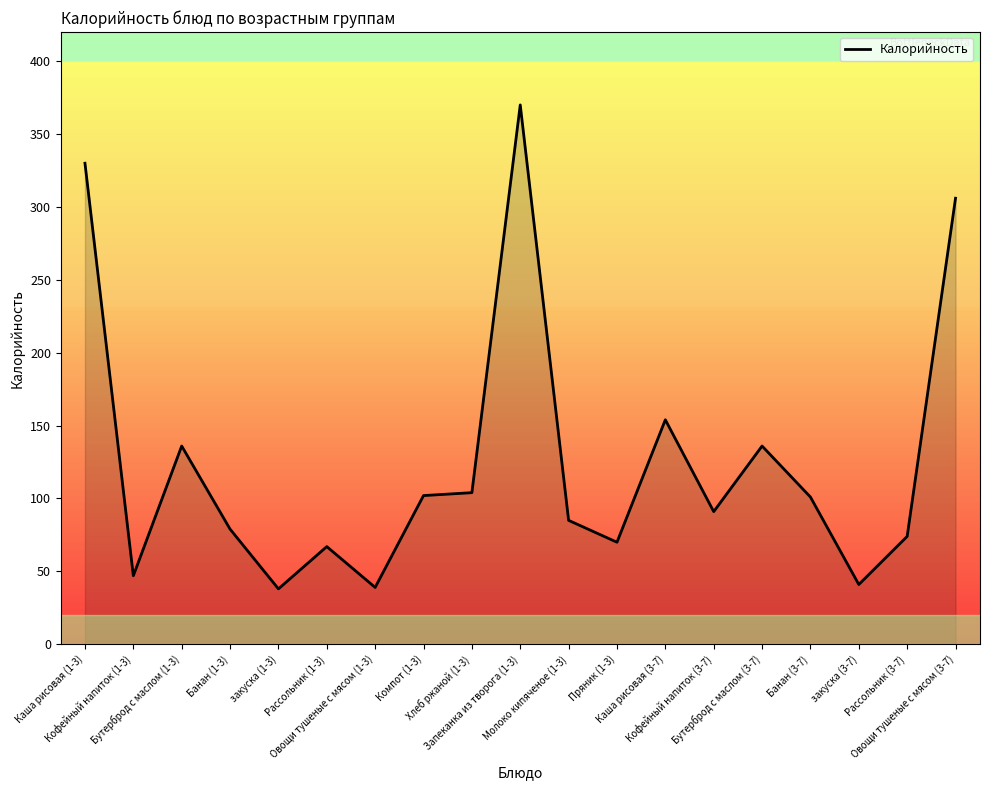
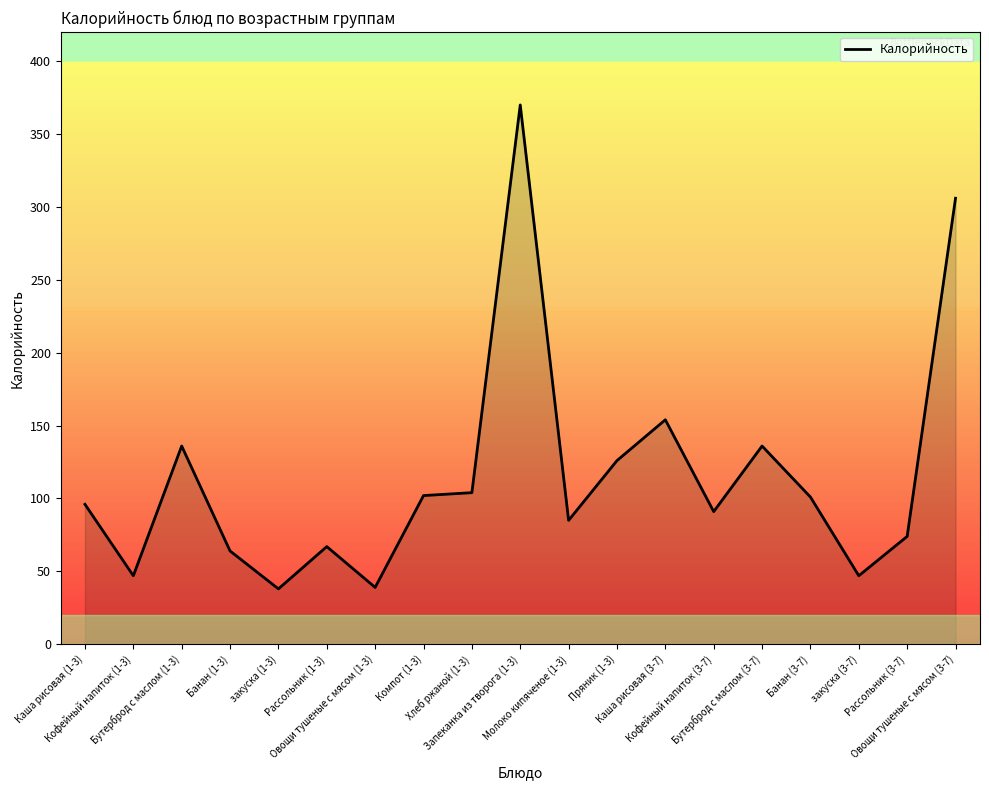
  {
-   "Каша рисовая (1-3)": 330,
+   "Каша рисовая (1-3)": 96,
    "Кофейный напиток (1-3)": 47,
    "Бутерброд с маслом (1-3)": 136,
-   "Банан (1-3)": 79,
+   "Банан (1-3)": 64,
    "закуска (1-3)": 38,
    "Рассольник (1-3)": 67,
    "Овощи тушеные с мясом (1-3)": 39,
    "Компот (1-3)": 102,
    "Хлеб ржаной (1-3)": 104,
    "Запеканка из творога (1-3)": 370,
    "Молоко кипяченое (1-3)": 85,
-   "Пряник (1-3)": 70,
+   "Пряник (1-3)": 126,
    "Каша рисовая (3-7)": 154,
    "Кофейный напиток (3-7)": 91,
    "Бутерброд с маслом (3-7)": 136,
    "Банан (3-7)": 101,
-   "закуска (3-7)": 41,
+   "закуска (3-7)": 47,
    "Рассольник (3-7)": 74,
    "Овощи тушеные с мясом (3-7)": 306
  }
